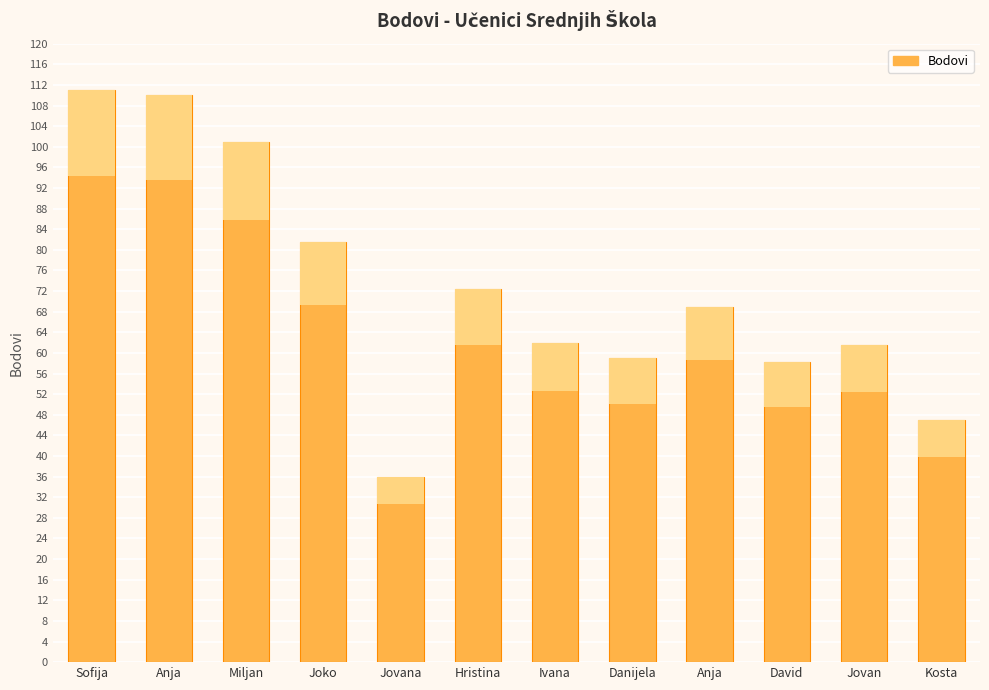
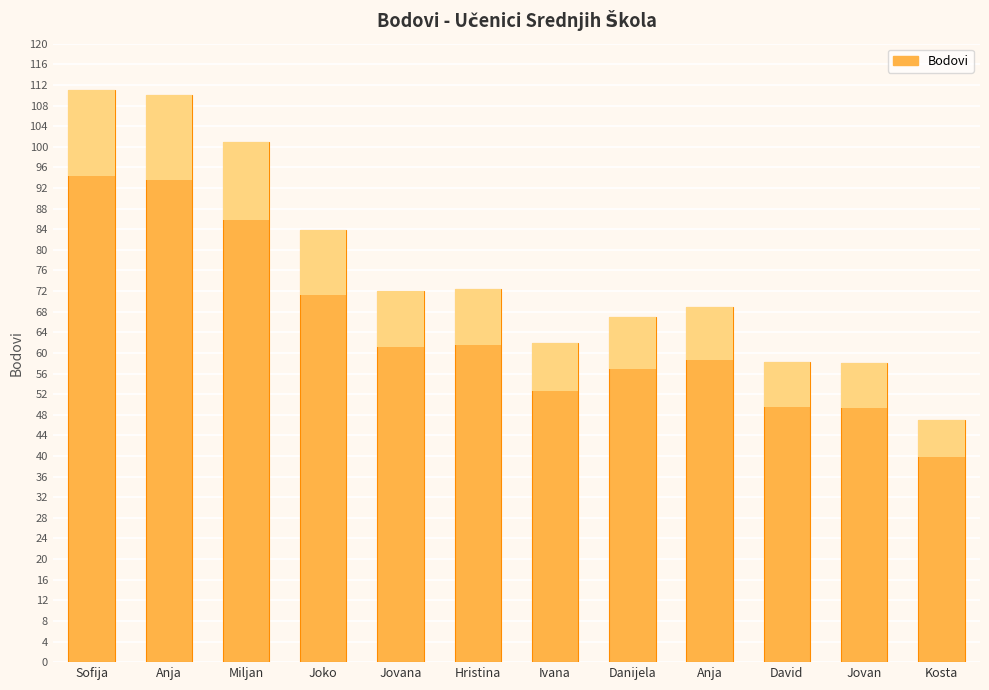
  {
    "Sofija": 111,
    "Miljan": 101,
-   "Joko": 82,
-   "Jovana": 36,
+   "Joko": 84,
+   "Jovana": 72,
    "Hristina": 72,
    "Ivana": 62,
-   "Danijela": 59,
+   "Danijela": 67,
    "David": 58,
-   "Jovan": 62,
+   "Jovan": 58,
    "Kosta": 47
  }
